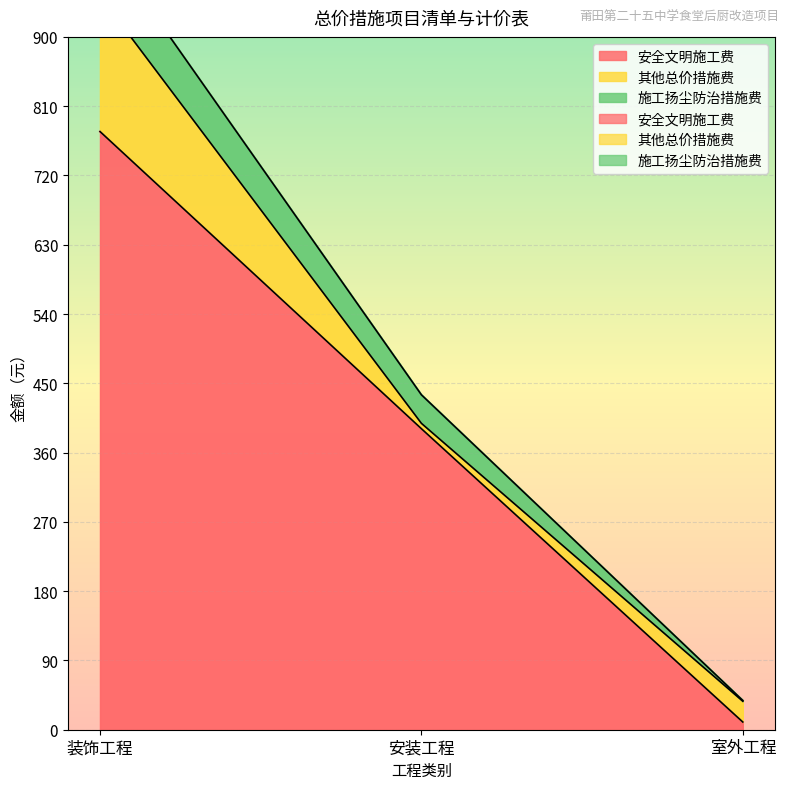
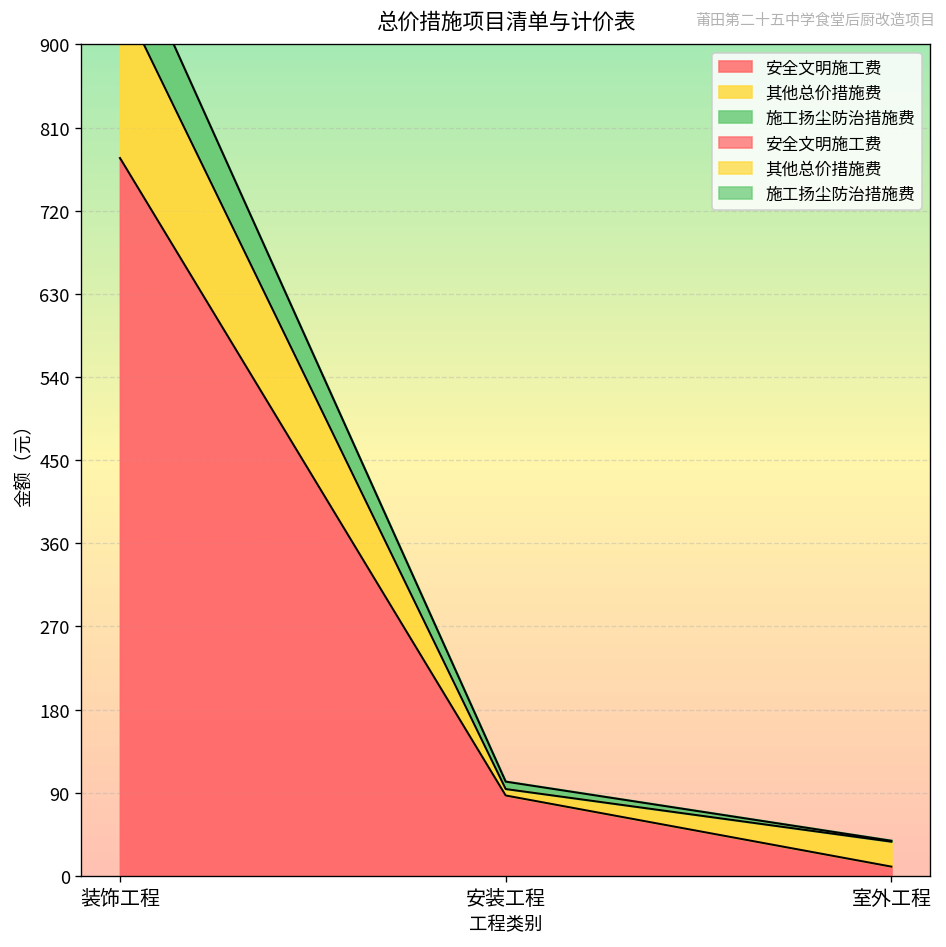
  {
    "安全文明施工费": {
      "装饰工程": 780,
-     "安装工程": 390,
+     "安装工程": 90,
      "室外工程": 10
    },
    "其他总价措施费": {
      "安装工程": 10
    },
    "施工扬尘防治措施费": {
-     "安装工程": 40
+     "安装工程": 10
    }
  }
